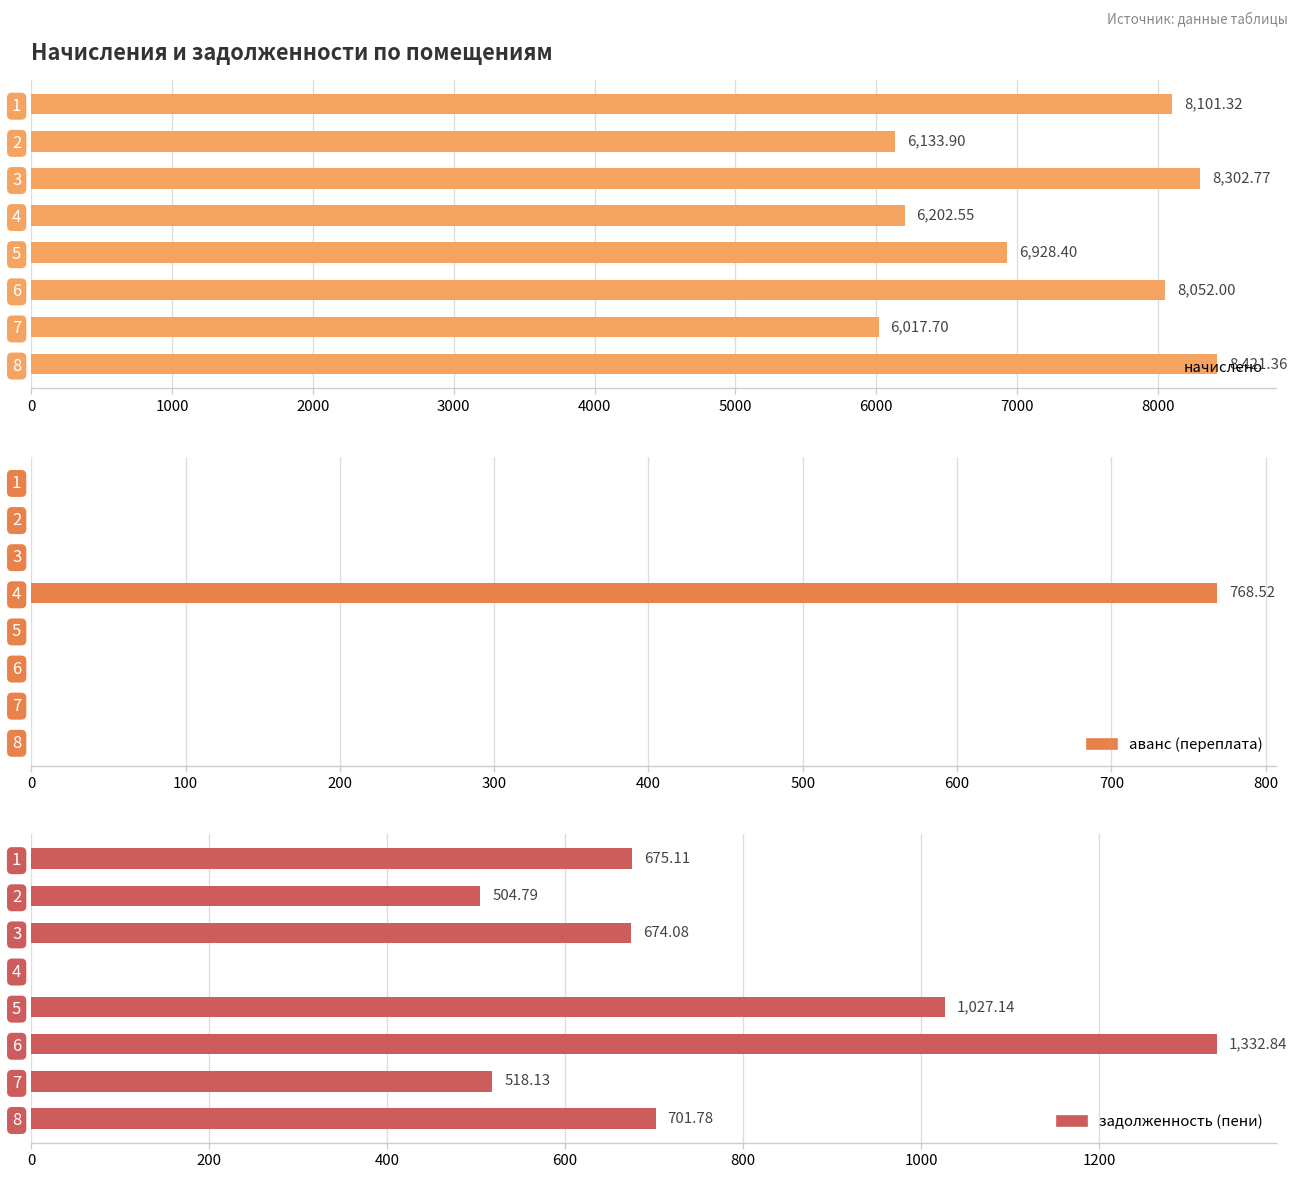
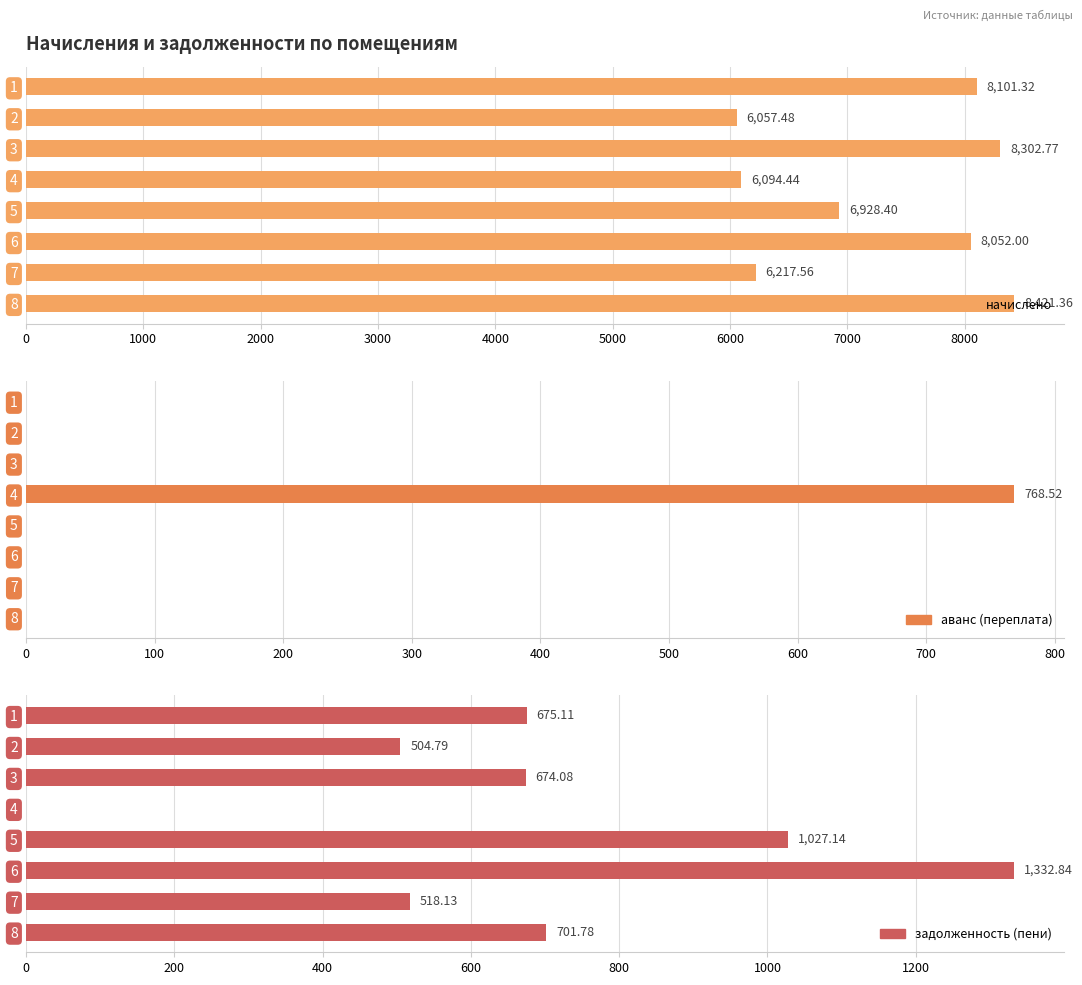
  {
    "Начисления и задолженности по помещениям": {
      "1": "8,101.32",
-     "2": "6,133.90",
+     "2": "6,057.48",
      "3": "8,302.77",
-     "4": "6,202.55",
+     "4": "6,094.44",
      "5": "6,928.40",
      "6": "8,052.00",
-     "7": "6,017.70",
+     "7": "6,217.56",
      "8": "8,421.36"
    }
  }
